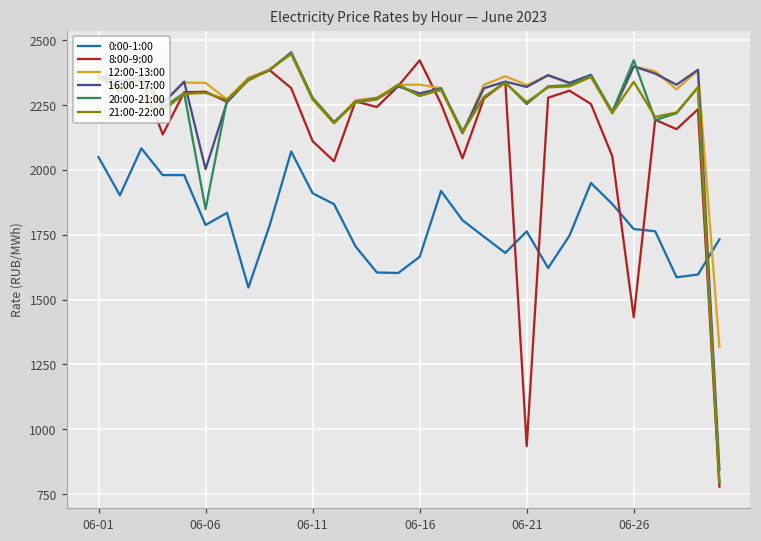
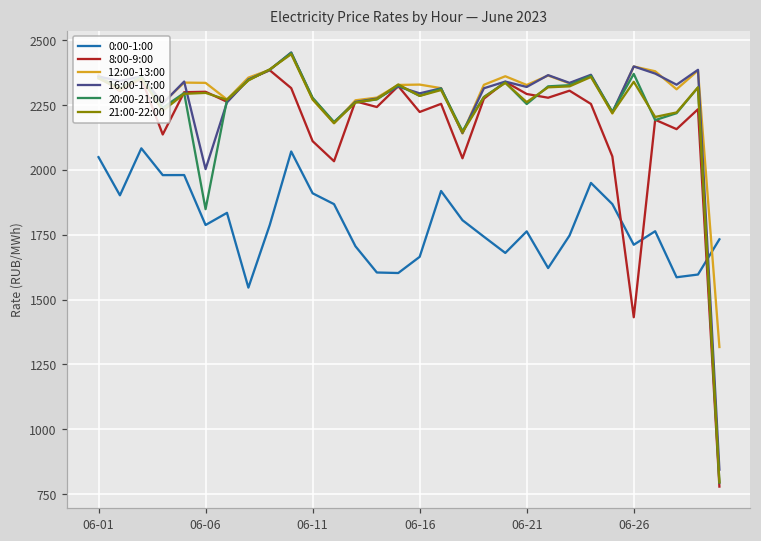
  {
    "0:00-1:00": {
      "06-01": 2050,
      "06-06": 1790,
      "06-11": 1910,
      "06-16": 1660,
      "06-21": 1760,
-     "06-26": 1770
+     "06-26": 1710
    },
    "8:00-9:00": {
      "06-11": 2110,
-     "06-16": 2420,
-     "06-21": 930,
+     "06-16": 2220,
+     "06-21": 2290,
      "06-26": 1430
    },
    "12:00-13:00": {
      "06-06": 2340,
      "06-16": 2330
    },
    "16:00-17:00": {
      "06-06": 2000
    },
    "20:00-21:00": {
      "06-06": 1850,
-     "06-26": 2420
+     "06-26": 2370
    },
    "21:00-22:00": {
      "06-26": 2340
    }
  }
